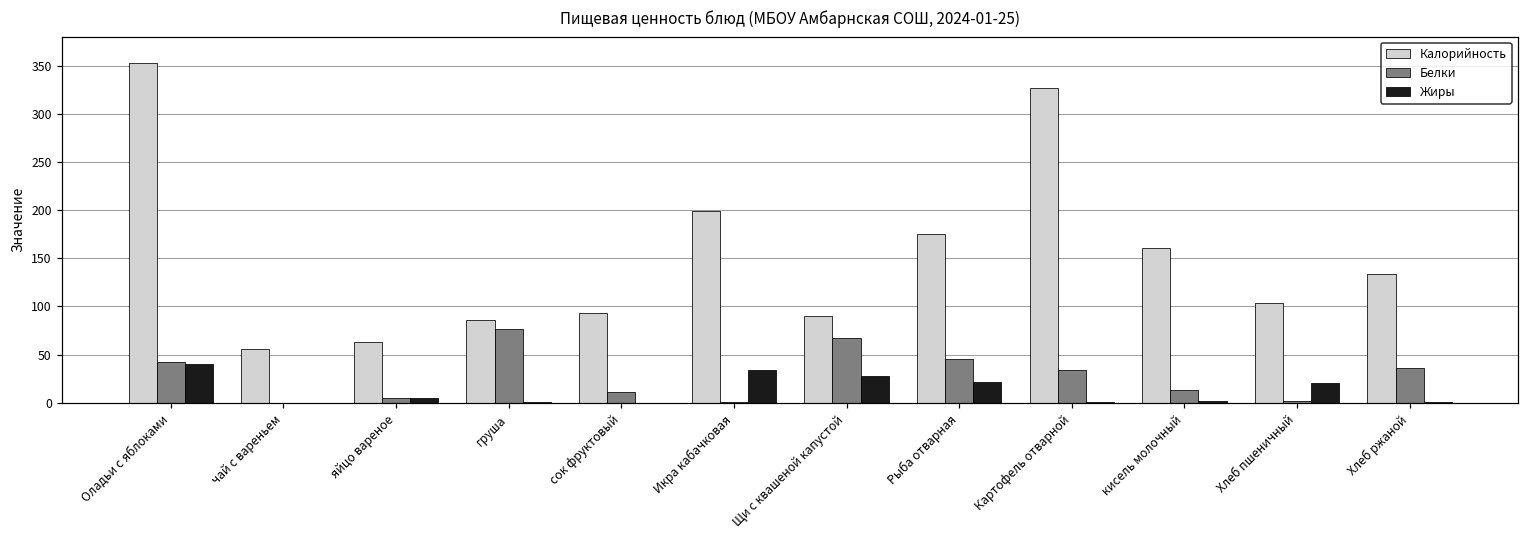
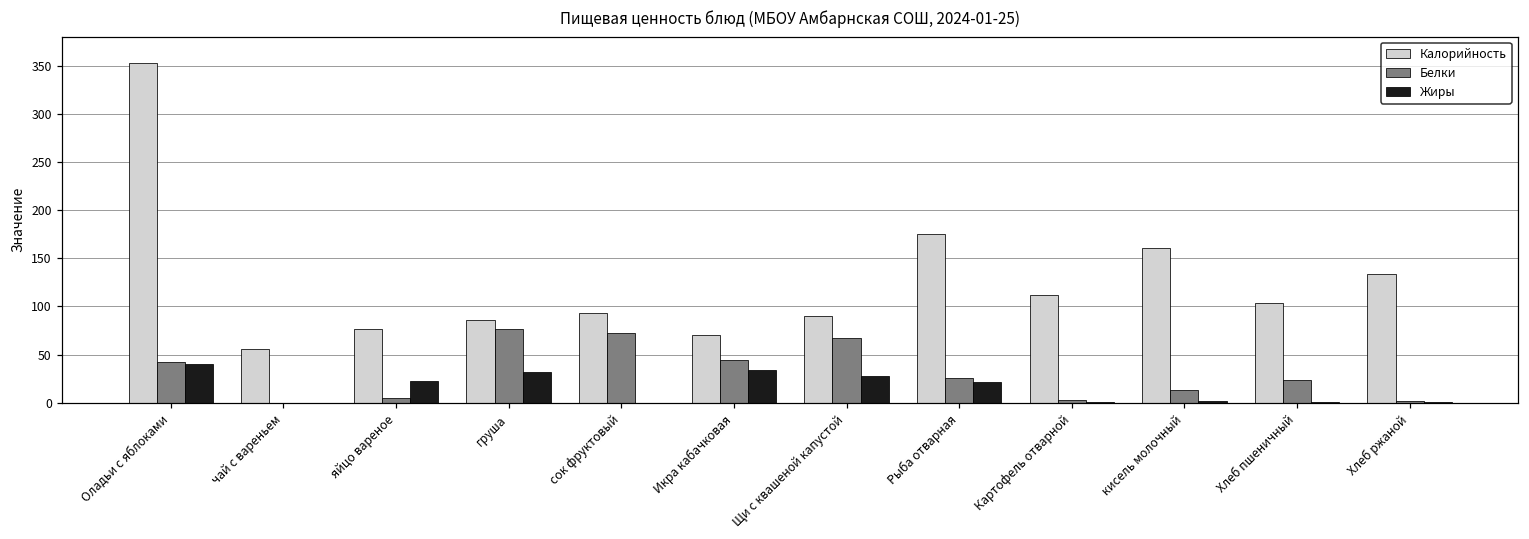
  {
    "Калорийность": {
      "Оладьи с яблоками": 350,
      "чай с вареньем": 60,
-     "яйцо вареное": 60,
+     "яйцо вареное": 80,
      "груша": 90,
      "сок фруктовый": 90,
-     "Икра кабачковая": 200,
+     "Икра кабачковая": 70,
      "Щи с квашеной капустой": 90,
      "Рыба отварная": 180,
-     "Картофель отварной": 330,
+     "Картофель отварной": 110,
      "кисель молочный": 160,
      "Хлеб пшеничный": 100,
      "Хлеб ржаной": 130
    },
    "Белки": {
      "Оладьи с яблоками": 40,
      "чай с вареньем": 0,
      "яйцо вареное": 10,
      "груша": 80,
-     "сок фруктовый": 10,
-     "Икра кабачковая": 0,
+     "сок фруктовый": 70,
+     "Икра кабачковая": 40,
      "Щи с квашеной капустой": 70,
-     "Рыба отварная": 50,
-     "Картофель отварной": 30,
+     "Рыба отварная": 30,
+     "Картофель отварной": 0,
      "кисель молочный": 10,
-     "Хлеб пшеничный": 0,
-     "Хлеб ржаной": 40
+     "Хлеб пшеничный": 20,
+     "Хлеб ржаной": 0
    },
    "Жиры": {
      "Оладьи с яблоками": 40,
      "чай с вареньем": 0,
-     "яйцо вареное": 0,
-     "груша": 0,
+     "яйцо вареное": 20,
+     "груша": 30,
      "сок фруктовый": 0,
      "Икра кабачковая": 30,
      "Щи с квашеной капустой": 30,
      "Рыба отварная": 20,
-     "Хлеб пшеничный": 20
+     "Хлеб пшеничный": 0
    }
  }
